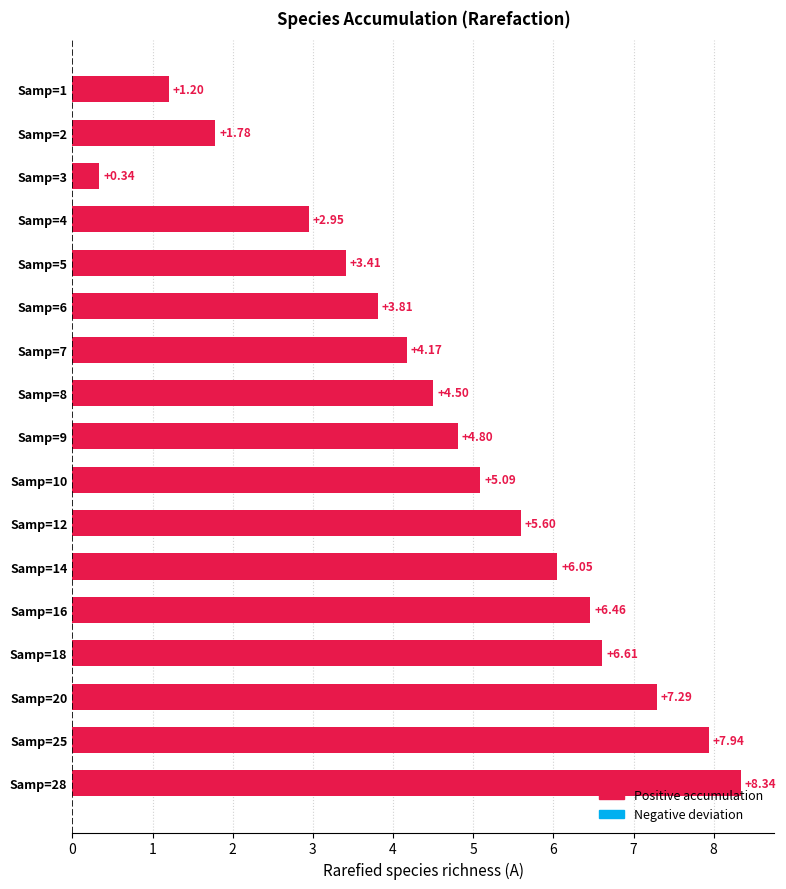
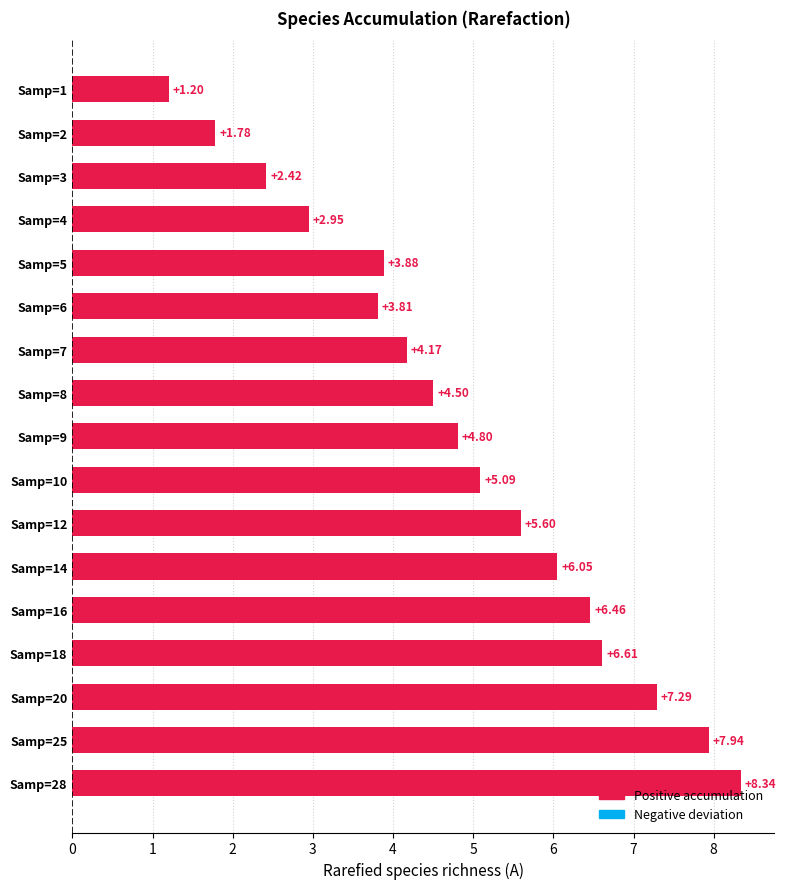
  {
    "Samp=1": "+1.20",
    "Samp=2": "+1.78",
-   "Samp=3": "+0.34",
+   "Samp=3": "+2.42",
    "Samp=4": "+2.95",
-   "Samp=5": "+3.41",
+   "Samp=5": "+3.88",
    "Samp=6": "+3.81",
    "Samp=7": "+4.17",
    "Samp=8": "+4.50",
    "Samp=9": "+4.80",
    "Samp=10": "+5.09",
    "Samp=12": "+5.60",
    "Samp=14": "+6.05",
    "Samp=16": "+6.46",
    "Samp=18": "+6.61",
    "Samp=20": "+7.29",
    "Samp=25": "+7.94",
    "Samp=28": "+8.34"
  }
